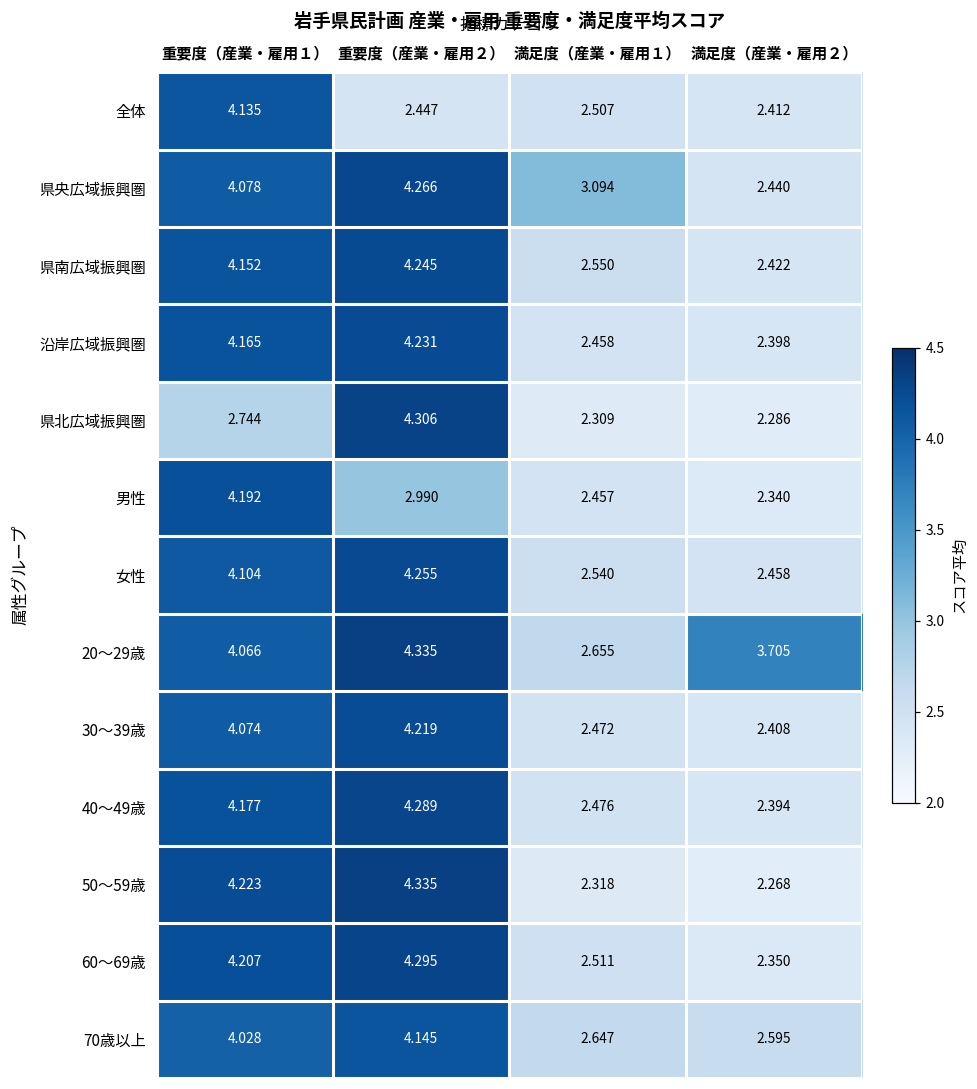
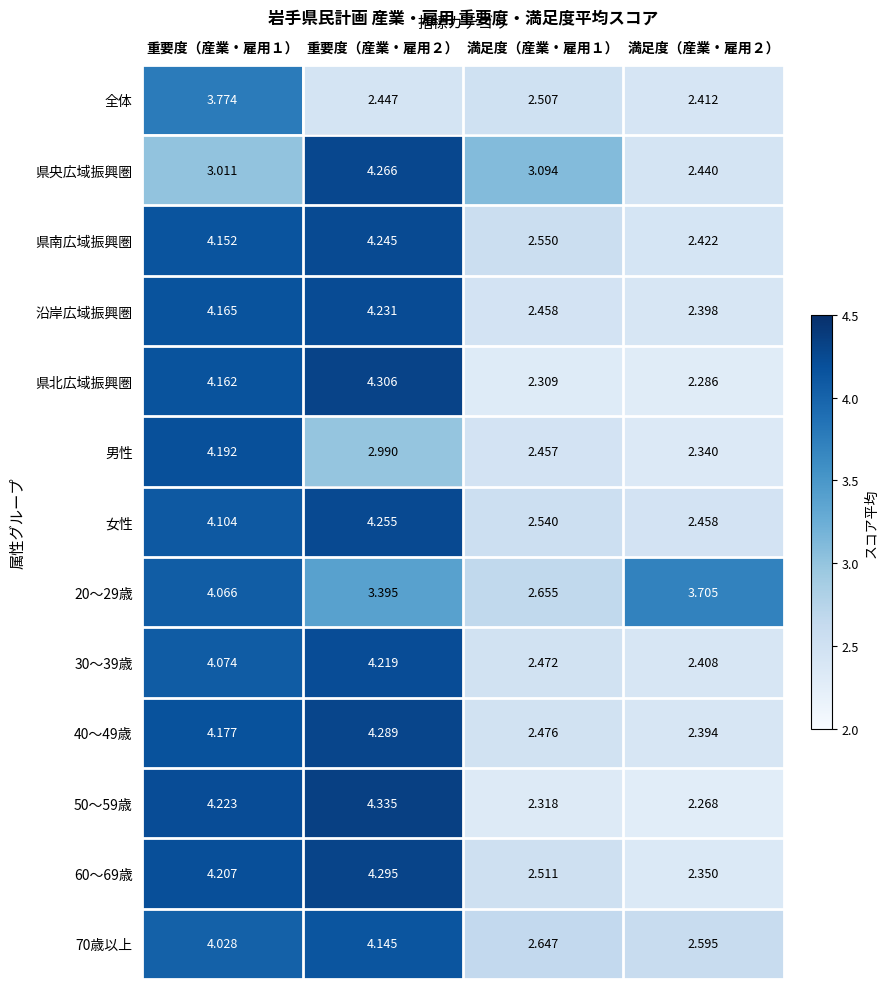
  {
    "全体": {
-     "重要度（産業・雇用１）": 4.135,
+     "重要度（産業・雇用１）": 3.774,
      "重要度（産業・雇用２）": 2.447,
      "満足度（産業・雇用１）": 2.507,
      "満足度（産業・雇用２）": 2.412
    },
    "県央広域振興圏": {
-     "重要度（産業・雇用１）": 4.078,
+     "重要度（産業・雇用１）": 3.011,
      "重要度（産業・雇用２）": 4.266,
      "満足度（産業・雇用１）": 3.094,
      "満足度（産業・雇用２）": 2.440
    },
    "県南広域振興圏": {
      "重要度（産業・雇用１）": 4.152,
      "重要度（産業・雇用２）": 4.245,
      "満足度（産業・雇用１）": 2.550,
      "満足度（産業・雇用２）": 2.422
    },
    "沿岸広域振興圏": {
      "重要度（産業・雇用１）": 4.165,
      "重要度（産業・雇用２）": 4.231,
      "満足度（産業・雇用１）": 2.458,
      "満足度（産業・雇用２）": 2.398
    },
    "県北広域振興圏": {
-     "重要度（産業・雇用１）": 2.744,
+     "重要度（産業・雇用１）": 4.162,
      "重要度（産業・雇用２）": 4.306,
      "満足度（産業・雇用１）": 2.309,
      "満足度（産業・雇用２）": 2.286
    },
    "男性": {
      "重要度（産業・雇用１）": 4.192,
      "重要度（産業・雇用２）": 2.990,
      "満足度（産業・雇用１）": 2.457,
      "満足度（産業・雇用２）": 2.340
    },
    "女性": {
      "重要度（産業・雇用１）": 4.104,
      "重要度（産業・雇用２）": 4.255,
      "満足度（産業・雇用１）": 2.540,
      "満足度（産業・雇用２）": 2.458
    },
    "20～29歳": {
      "重要度（産業・雇用１）": 4.066,
-     "重要度（産業・雇用２）": 4.335,
+     "重要度（産業・雇用２）": 3.395,
      "満足度（産業・雇用１）": 2.655,
      "満足度（産業・雇用２）": 3.705
    },
    "30～39歳": {
      "重要度（産業・雇用１）": 4.074,
      "重要度（産業・雇用２）": 4.219,
      "満足度（産業・雇用１）": 2.472,
      "満足度（産業・雇用２）": 2.408
    },
    "40～49歳": {
      "重要度（産業・雇用１）": 4.177,
      "重要度（産業・雇用２）": 4.289,
      "満足度（産業・雇用１）": 2.476,
      "満足度（産業・雇用２）": 2.394
    },
    "50～59歳": {
      "重要度（産業・雇用１）": 4.223,
      "重要度（産業・雇用２）": 4.335,
      "満足度（産業・雇用１）": 2.318,
      "満足度（産業・雇用２）": 2.268
    },
    "60～69歳": {
      "重要度（産業・雇用１）": 4.207,
      "重要度（産業・雇用２）": 4.295,
      "満足度（産業・雇用１）": 2.511,
      "満足度（産業・雇用２）": 2.350
    },
    "70歳以上": {
      "重要度（産業・雇用１）": 4.028,
      "重要度（産業・雇用２）": 4.145,
      "満足度（産業・雇用１）": 2.647,
      "満足度（産業・雇用２）": 2.595
    }
  }
